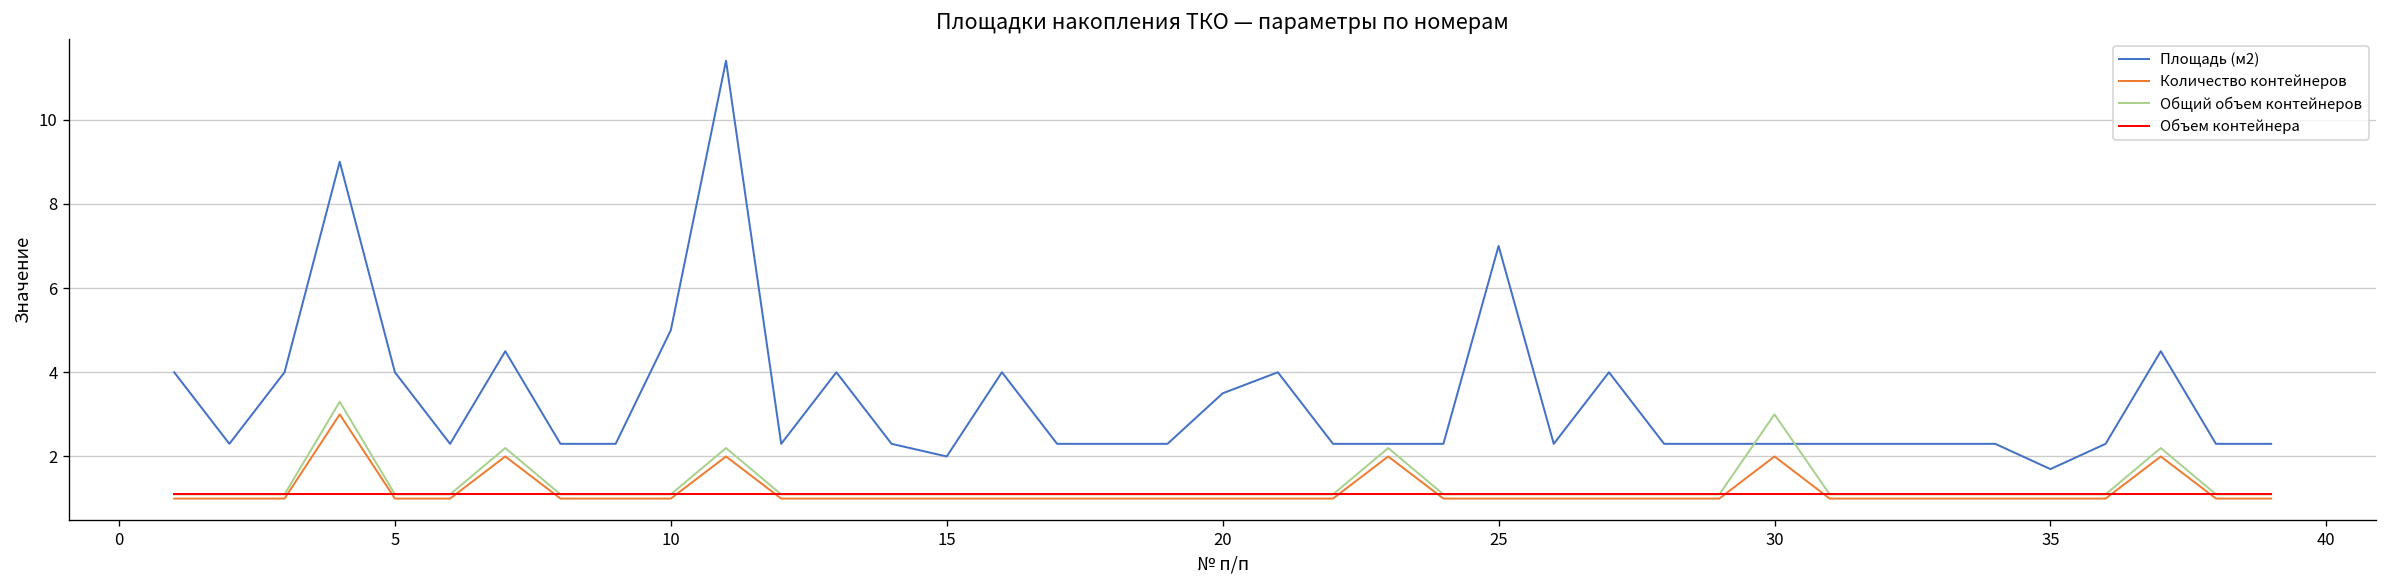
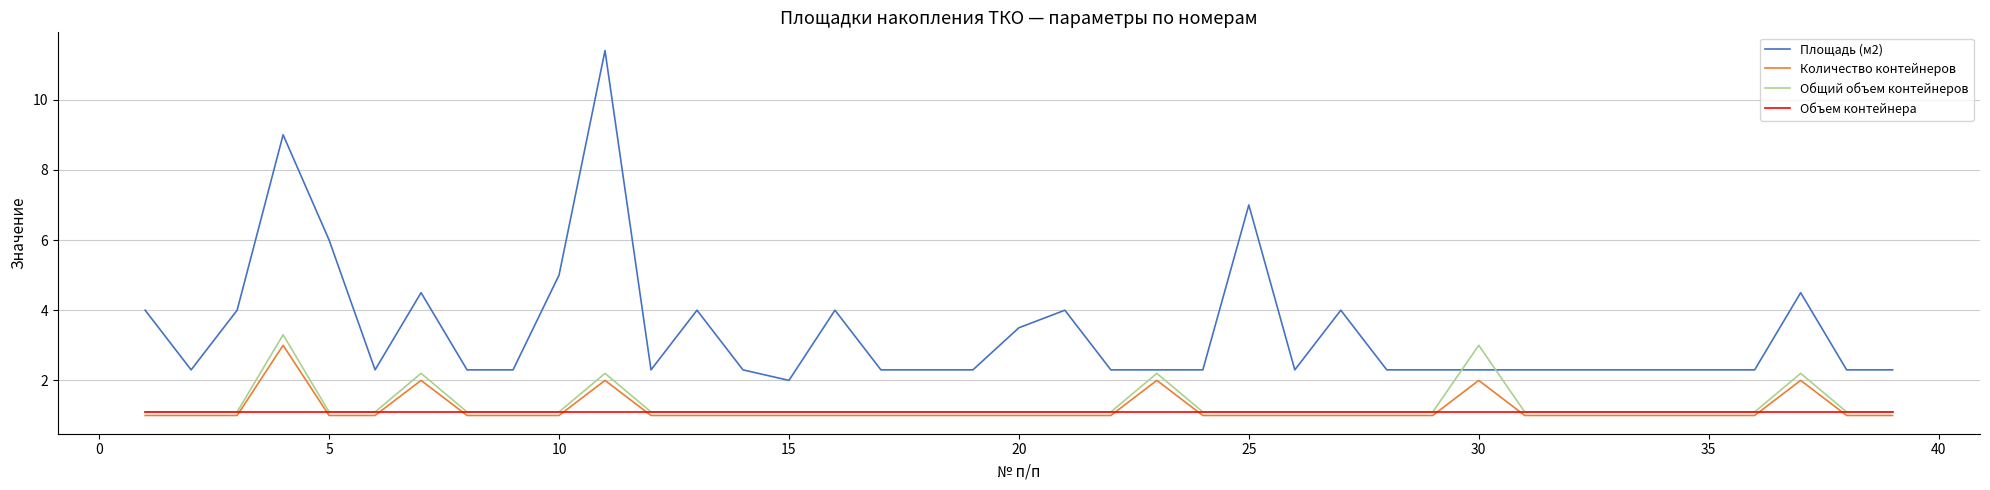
  {
    "Площадь (м2)": {
-     "5": 4,
+     "5": 6,
      "10": 5.0,
      "15": 2.0,
      "20": 3.5,
      "25": 7.0,
      "30": 2.3,
-     "35": 1.7
+     "35": 2.3
    },
    "Количество контейнеров": {
      "5": 1.0,
      "10": 1.0,
      "15": 1.0,
      "20": 1.0,
      "25": 1.0,
      "30": 2.0,
      "35": 1.0
    },
    "Общий объем контейнеров": {
      "30": 3.0
    },
    "Объем контейнера": {
      "30": 1.1
    }
  }
